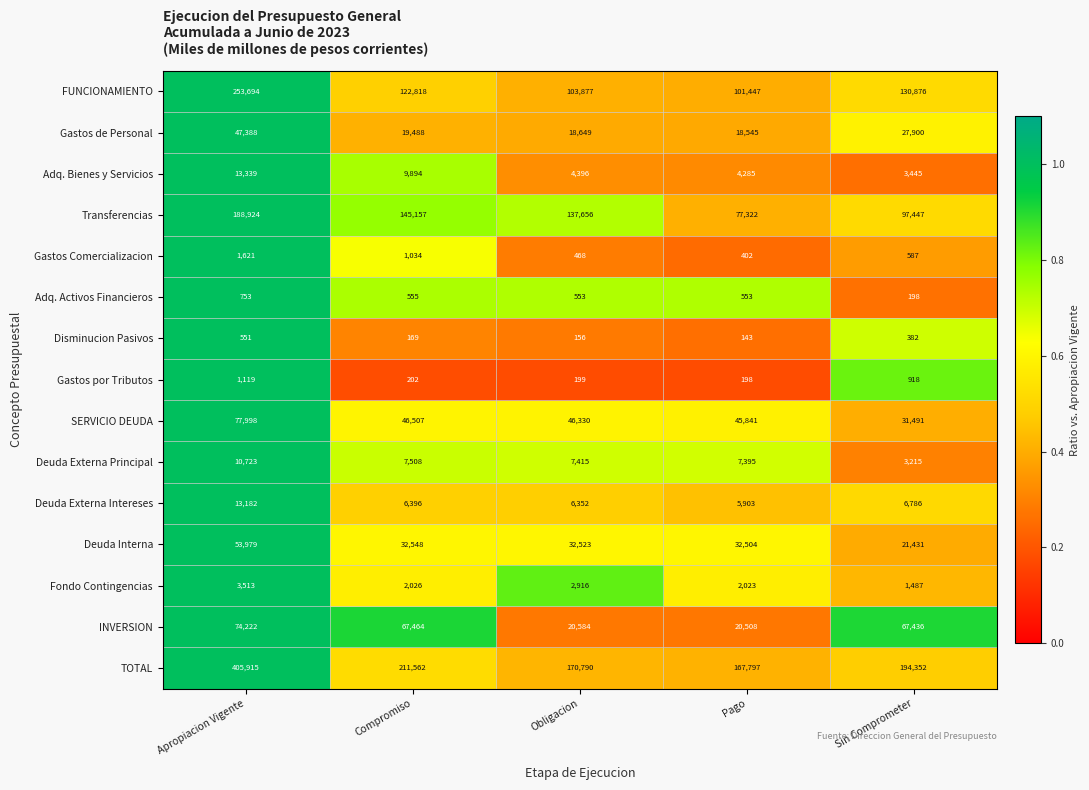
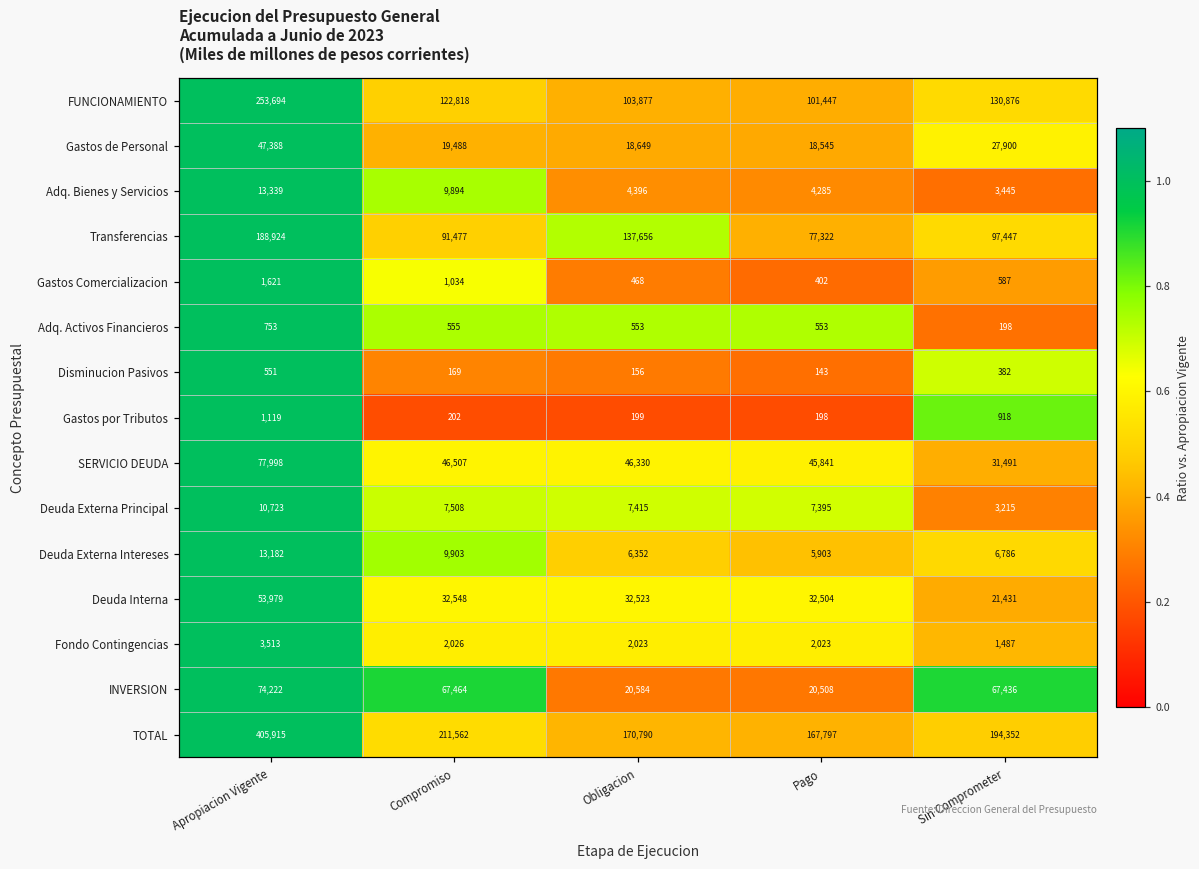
  {
    "FUNCIONAMIENTO": {
      "Apropiacion Vigente": "253,694",
      "Compromiso": "122,818",
      "Obligacion": "103,877",
      "Pago": "101,447",
      "Sin Comprometer": "130,876"
    },
    "Gastos de Personal": {
      "Apropiacion Vigente": "47,388",
      "Compromiso": "19,488",
      "Obligacion": "18,649",
      "Pago": "18,545",
      "Sin Comprometer": "27,900"
    },
    "Adq. Bienes y Servicios": {
      "Apropiacion Vigente": "13,339",
      "Compromiso": "9,894",
      "Obligacion": "4,396",
      "Pago": "4,285",
      "Sin Comprometer": "3,445"
    },
    "Transferencias": {
      "Apropiacion Vigente": "188,924",
-     "Compromiso": "145,157",
+     "Compromiso": "91,477",
      "Obligacion": "137,656",
      "Pago": "77,322",
      "Sin Comprometer": "97,447"
    },
    "Gastos Comercializacion": {
      "Apropiacion Vigente": "1,621",
      "Compromiso": "1,034",
      "Obligacion": "468",
      "Pago": "402",
      "Sin Comprometer": "587"
    },
    "Adq. Activos Financieros": {
      "Apropiacion Vigente": "753",
      "Compromiso": "555",
      "Obligacion": "553",
      "Pago": "553",
      "Sin Comprometer": "198"
    },
    "Disminucion Pasivos": {
      "Apropiacion Vigente": "551",
      "Compromiso": "169",
      "Obligacion": "156",
      "Pago": "143",
      "Sin Comprometer": "382"
    },
    "Gastos por Tributos": {
      "Apropiacion Vigente": "1,119",
      "Compromiso": "202",
      "Obligacion": "199",
      "Pago": "198",
      "Sin Comprometer": "918"
    },
    "SERVICIO DEUDA": {
      "Apropiacion Vigente": "77,998",
      "Compromiso": "46,507",
      "Obligacion": "46,330",
      "Pago": "45,841",
      "Sin Comprometer": "31,491"
    },
    "Deuda Externa Principal": {
      "Apropiacion Vigente": "10,723",
      "Compromiso": "7,508",
      "Obligacion": "7,415",
      "Pago": "7,395",
      "Sin Comprometer": "3,215"
    },
    "Deuda Externa Intereses": {
      "Apropiacion Vigente": "13,182",
-     "Compromiso": "6,396",
+     "Compromiso": "9,903",
      "Obligacion": "6,352",
      "Pago": "5,903",
      "Sin Comprometer": "6,786"
    },
    "Deuda Interna": {
      "Apropiacion Vigente": "53,979",
      "Compromiso": "32,548",
      "Obligacion": "32,523",
      "Pago": "32,504",
      "Sin Comprometer": "21,431"
    },
    "Fondo Contingencias": {
      "Apropiacion Vigente": "3,513",
      "Compromiso": "2,026",
-     "Obligacion": "2,916",
+     "Obligacion": "2,023",
      "Pago": "2,023",
      "Sin Comprometer": "1,487"
    },
    "INVERSION": {
      "Apropiacion Vigente": "74,222",
      "Compromiso": "67,464",
      "Obligacion": "20,584",
      "Pago": "20,508",
      "Sin Comprometer": "67,436"
    },
    "TOTAL": {
      "Apropiacion Vigente": "405,915",
      "Compromiso": "211,562",
      "Obligacion": "170,790",
      "Pago": "167,797",
      "Sin Comprometer": "194,352"
    }
  }
